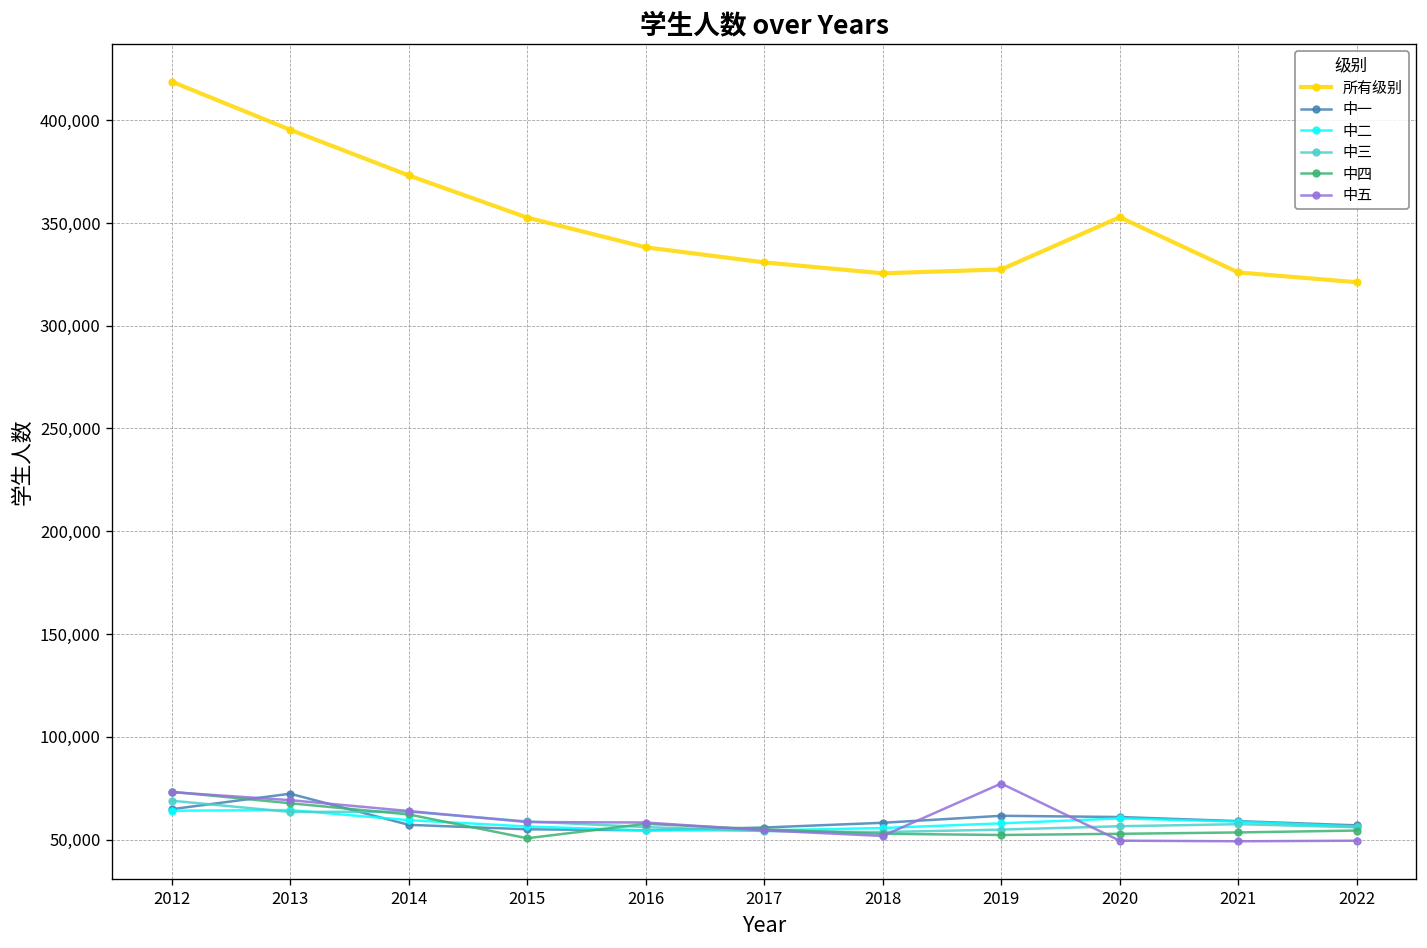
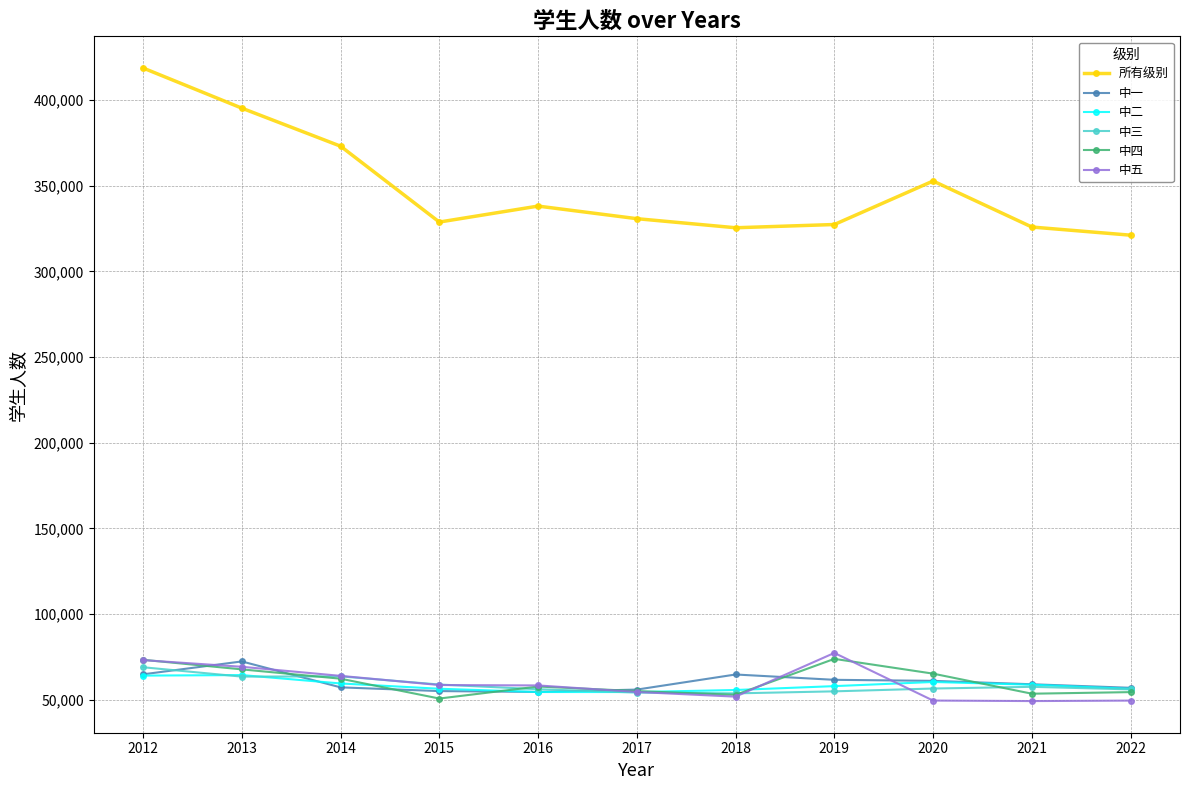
  {
    "所有级别": {
      "2012": "419,000",
      "2013": "395,000",
      "2014": "373,000",
-     "2015": "353,000",
+     "2015": "329,000",
      "2016": "338,000",
      "2017": "331,000",
      "2018": "325,000",
      "2019": "327,000",
      "2020": "353,000",
      "2021": "326,000",
      "2022": "321,000"
    },
    "中一": {
      "2013": "72,000",
      "2014": "57,000",
-     "2018": "58,000",
+     "2018": "65,000",
      "2019": "62,000"
    },
    "中二": {
      "2014": "59,000",
      "2018": "56,000",
      "2019": "58,000"
    },
    "中三": {
      "2012": "69,000",
      "2016": "56,000",
      "2019": "55,000",
      "2020": "56,000"
    },
    "中四": {
      "2013": "68,000",
      "2015": "51,000",
-     "2019": "52,000",
-     "2020": "53,000",
+     "2019": "74,000",
+     "2020": "65,000",
      "2021": "53,000",
      "2022": "54,000"
    },
    "中五": {
      "2013": "69,000",
      "2019": "77,000",
      "2020": "49,000",
      "2021": "49,000",
      "2022": "49,000"
    }
  }
